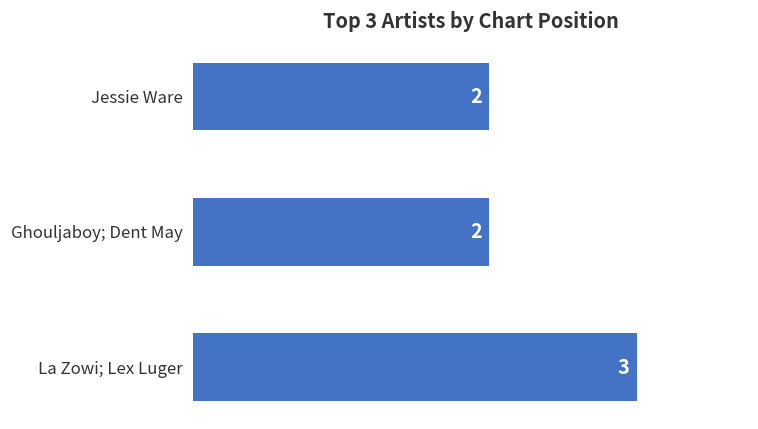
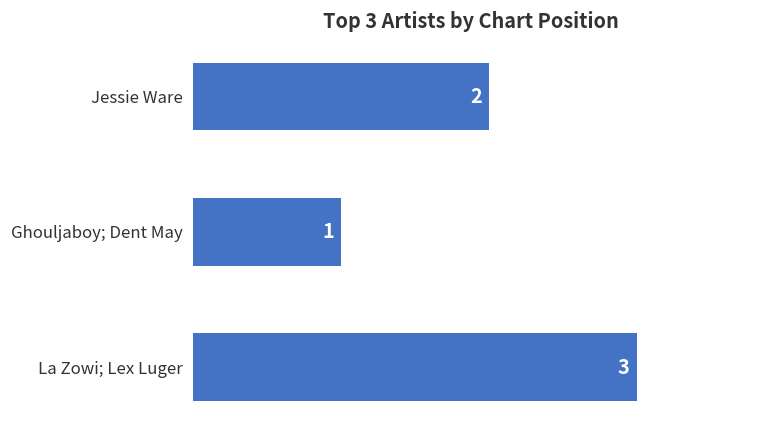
  {
    "Jessie Ware": 2,
-   "Ghouljaboy; Dent May": 2,
+   "Ghouljaboy; Dent May": 1,
    "La Zowi; Lex Luger": 3
  }
